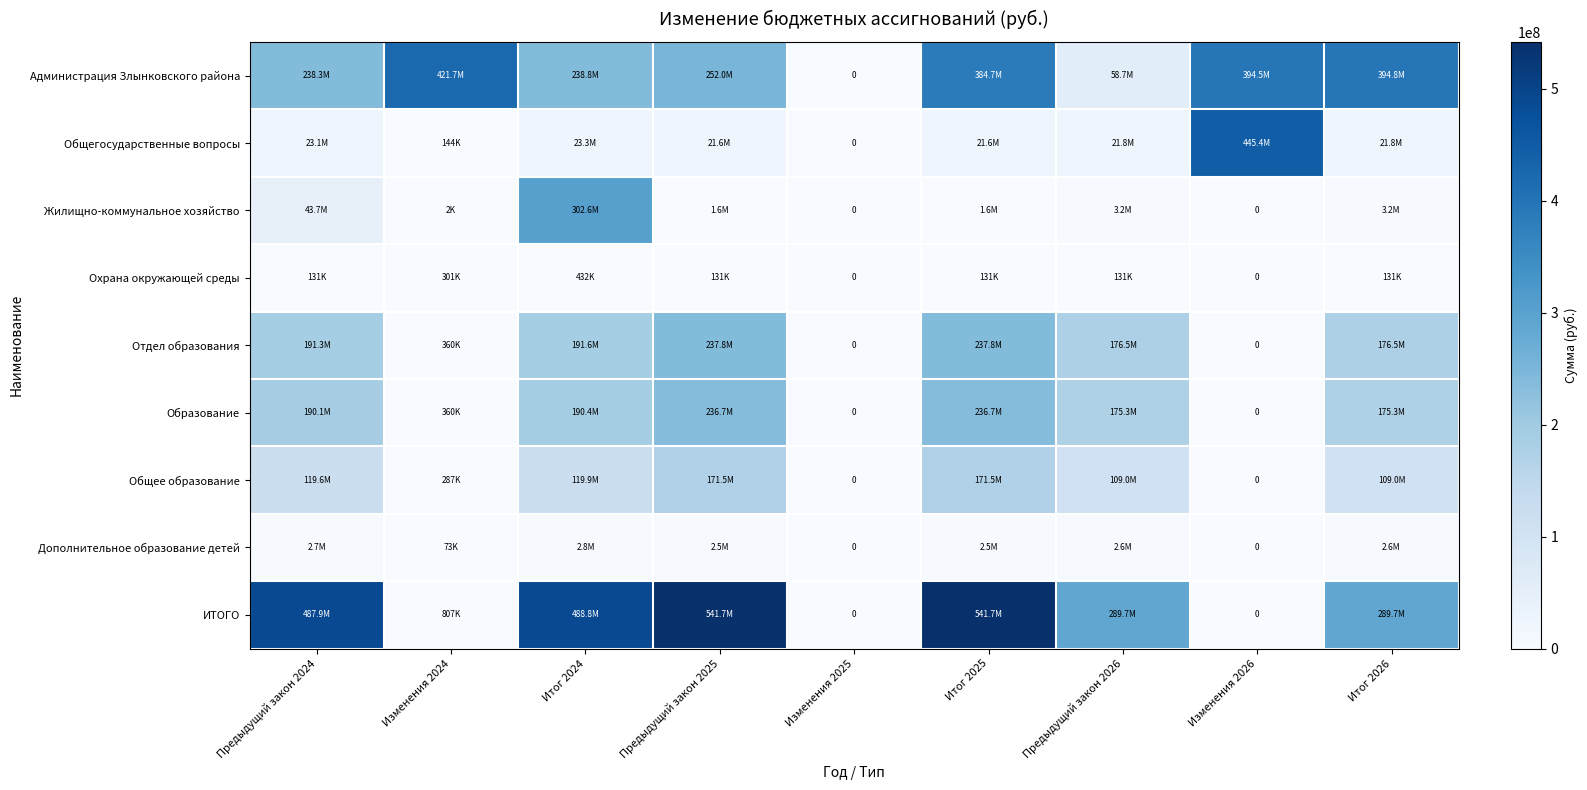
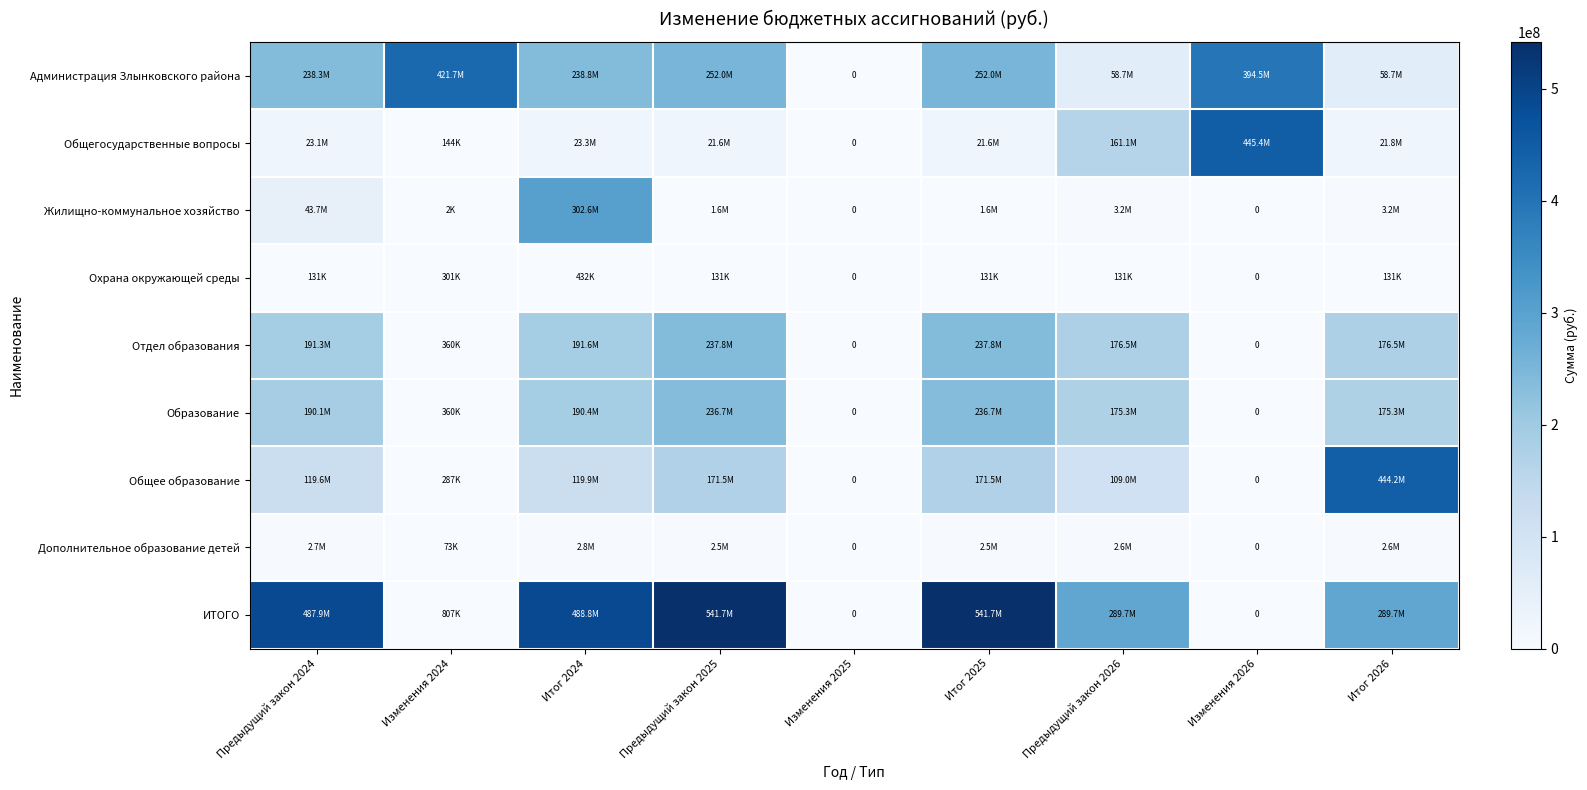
  {
    "Администрация Злынковского района": {
      "Предыдущий закон 2024": "238.3M",
      "Изменения 2024": "421.7M",
      "Итог 2024": "238.8M",
      "Предыдущий закон 2025": "252.0M",
      "Изменения 2025": "0",
-     "Итог 2025": "384.7M",
+     "Итог 2025": "252.0M",
      "Предыдущий закон 2026": "58.7M",
      "Изменения 2026": "394.5M",
-     "Итог 2026": "394.8M"
+     "Итог 2026": "58.7M"
    },
    "Общегосударственные вопросы": {
      "Предыдущий закон 2024": "23.1M",
      "Изменения 2024": "144K",
      "Итог 2024": "23.3M",
      "Предыдущий закон 2025": "21.6M",
      "Изменения 2025": "0",
      "Итог 2025": "21.6M",
-     "Предыдущий закон 2026": "21.8M",
+     "Предыдущий закон 2026": "161.1M",
      "Изменения 2026": "445.4M",
      "Итог 2026": "21.8M"
    },
    "Жилищно-коммунальное хозяйство": {
      "Предыдущий закон 2024": "43.7M",
      "Изменения 2024": "2K",
      "Итог 2024": "302.6M",
      "Предыдущий закон 2025": "1.6M",
      "Изменения 2025": "0",
      "Итог 2025": "1.6M",
      "Предыдущий закон 2026": "3.2M",
      "Изменения 2026": "0",
      "Итог 2026": "3.2M"
    },
    "Охрана окружающей среды": {
      "Предыдущий закон 2024": "131K",
      "Изменения 2024": "301K",
      "Итог 2024": "432K",
      "Предыдущий закон 2025": "131K",
      "Изменения 2025": "0",
      "Итог 2025": "131K",
      "Предыдущий закон 2026": "131K",
      "Изменения 2026": "0",
      "Итог 2026": "131K"
    },
    "Отдел образования": {
      "Предыдущий закон 2024": "191.3M",
      "Изменения 2024": "360K",
      "Итог 2024": "191.6M",
      "Предыдущий закон 2025": "237.8M",
      "Изменения 2025": "0",
      "Итог 2025": "237.8M",
      "Предыдущий закон 2026": "176.5M",
      "Изменения 2026": "0",
      "Итог 2026": "176.5M"
    },
    "Образование": {
      "Предыдущий закон 2024": "190.1M",
      "Изменения 2024": "360K",
      "Итог 2024": "190.4M",
      "Предыдущий закон 2025": "236.7M",
      "Изменения 2025": "0",
      "Итог 2025": "236.7M",
      "Предыдущий закон 2026": "175.3M",
      "Изменения 2026": "0",
      "Итог 2026": "175.3M"
    },
    "Общее образование": {
      "Предыдущий закон 2024": "119.6M",
      "Изменения 2024": "287K",
      "Итог 2024": "119.9M",
      "Предыдущий закон 2025": "171.5M",
      "Изменения 2025": "0",
      "Итог 2025": "171.5M",
      "Предыдущий закон 2026": "109.0M",
      "Изменения 2026": "0",
-     "Итог 2026": "109.0M"
+     "Итог 2026": "444.2M"
    },
    "Дополнительное образование детей": {
      "Предыдущий закон 2024": "2.7M",
      "Изменения 2024": "73K",
      "Итог 2024": "2.8M",
      "Предыдущий закон 2025": "2.5M",
      "Изменения 2025": "0",
      "Итог 2025": "2.5M",
      "Предыдущий закон 2026": "2.6M",
      "Изменения 2026": "0",
      "Итог 2026": "2.6M"
    },
    "ИТОГО": {
      "Предыдущий закон 2024": "487.9M",
      "Изменения 2024": "807K",
      "Итог 2024": "488.8M",
      "Предыдущий закон 2025": "541.7M",
      "Изменения 2025": "0",
      "Итог 2025": "541.7M",
      "Предыдущий закон 2026": "289.7M",
      "Изменения 2026": "0",
      "Итог 2026": "289.7M"
    }
  }
